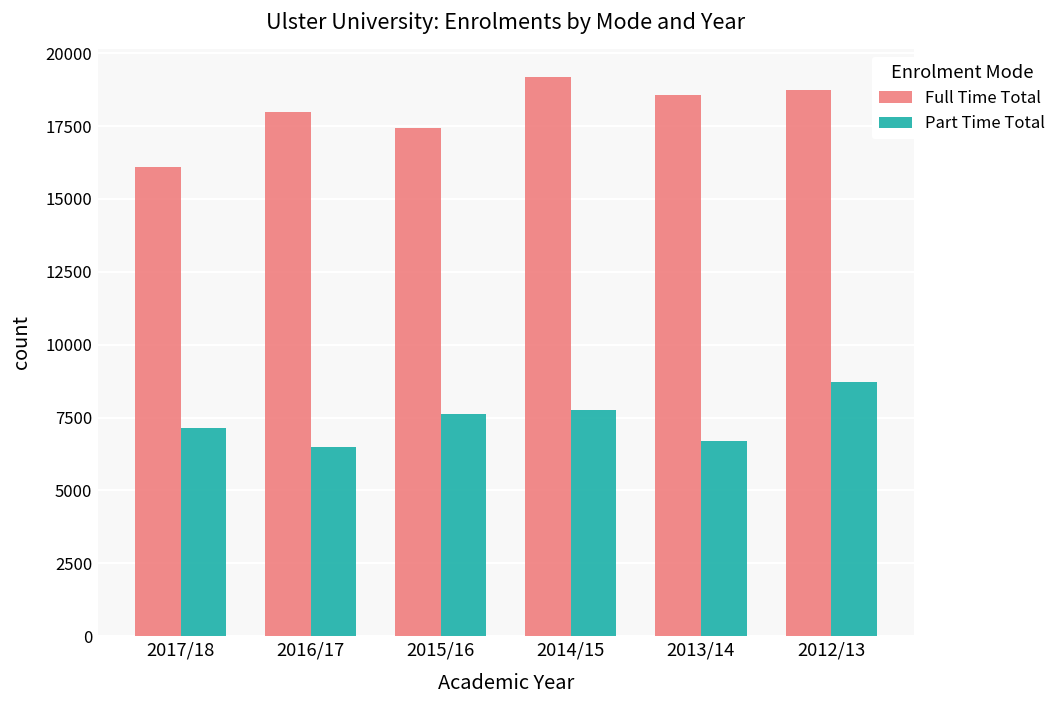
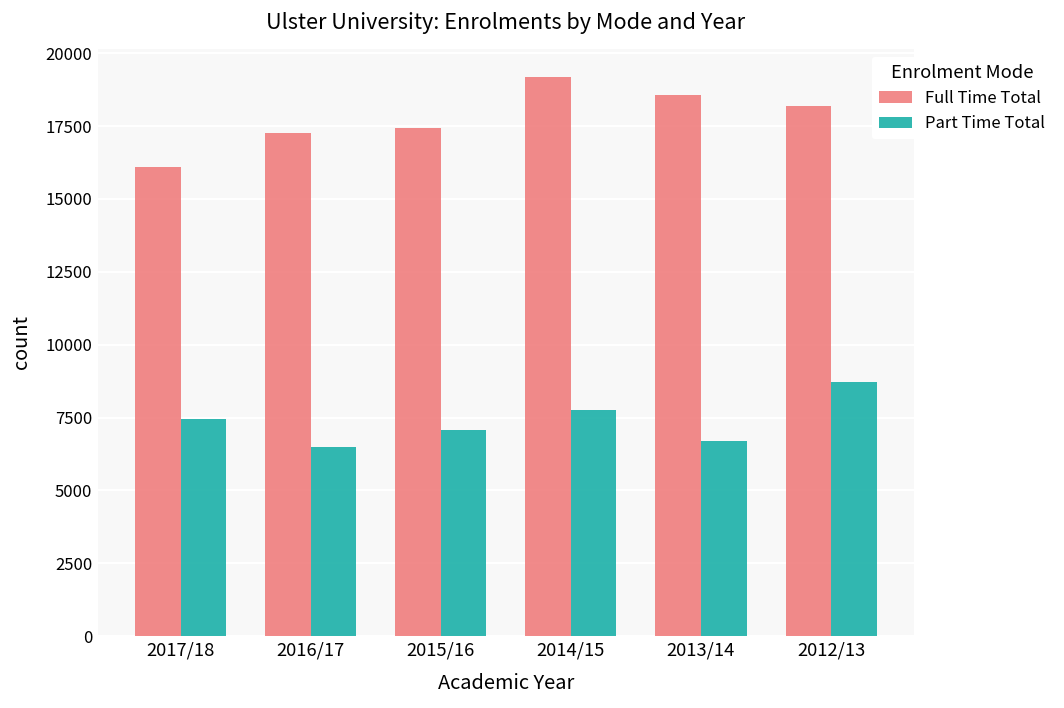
  {
    "Full Time Total": {
      "2017/18": 16100,
-     "2016/17": 18000,
+     "2016/17": 17300,
      "2015/16": 17400,
      "2014/15": 19200,
      "2013/14": 18600,
-     "2012/13": 18700
+     "2012/13": 18200
    },
    "Part Time Total": {
-     "2017/18": 7100,
+     "2017/18": 7500,
      "2016/17": 6500,
-     "2015/16": 7600,
+     "2015/16": 7100,
      "2014/15": 7800,
      "2013/14": 6700,
      "2012/13": 8700
    }
  }
